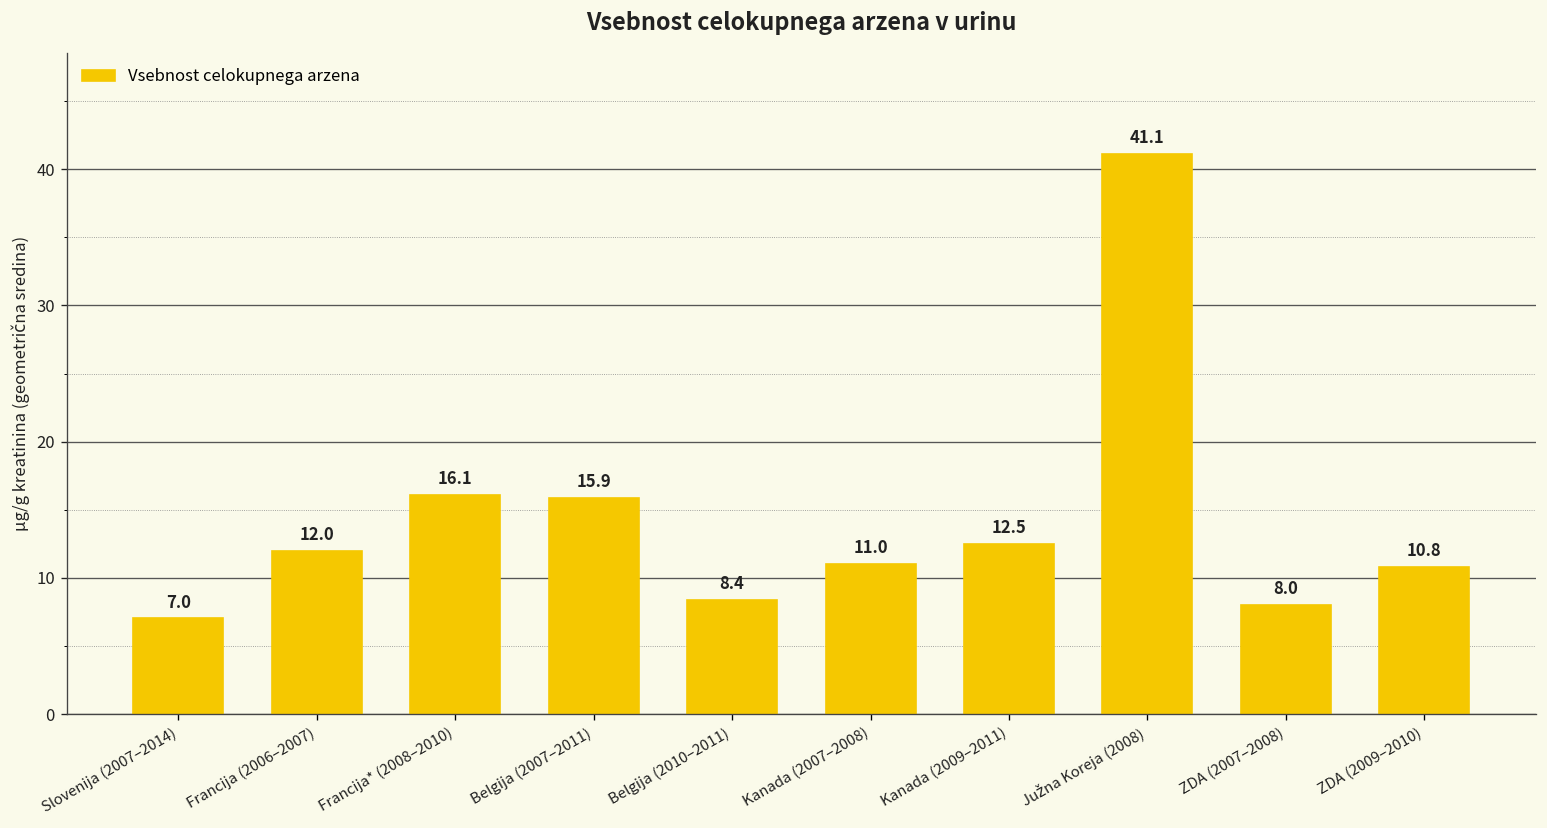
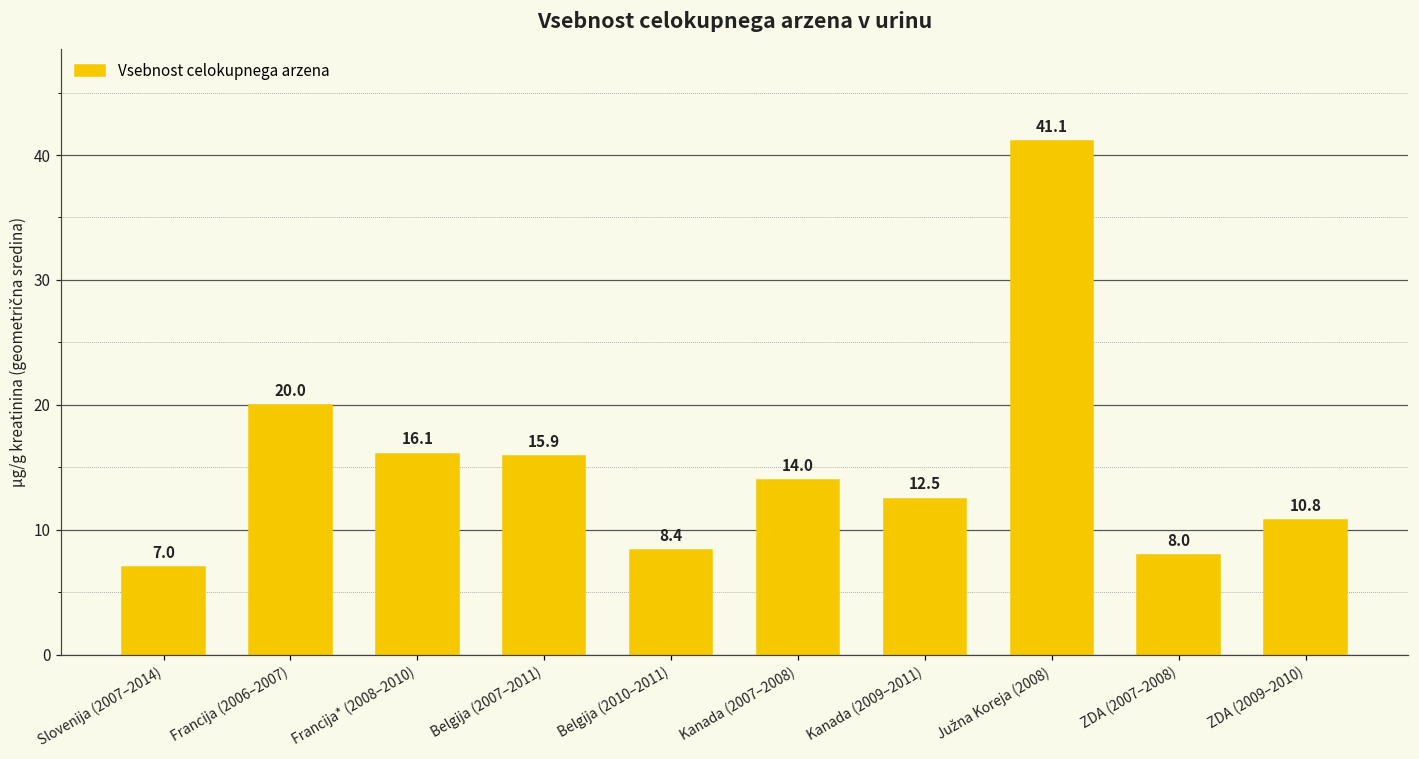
  {
    "Slovenija (2007–2014)": 7.0,
-   "Francija (2006–2007)": 12.0,
+   "Francija (2006–2007)": 20.0,
    "Francija* (2008–2010)": 16.1,
    "Belgija (2007–2011)": 15.9,
    "Belgija (2010–2011)": 8.4,
-   "Kanada (2007–2008)": 11.0,
+   "Kanada (2007–2008)": 14.0,
    "Kanada (2009–2011)": 12.5,
    "Južna Koreja (2008)": 41.1,
    "ZDA (2007–2008)": 8.0,
    "ZDA (2009–2010)": 10.8
  }
